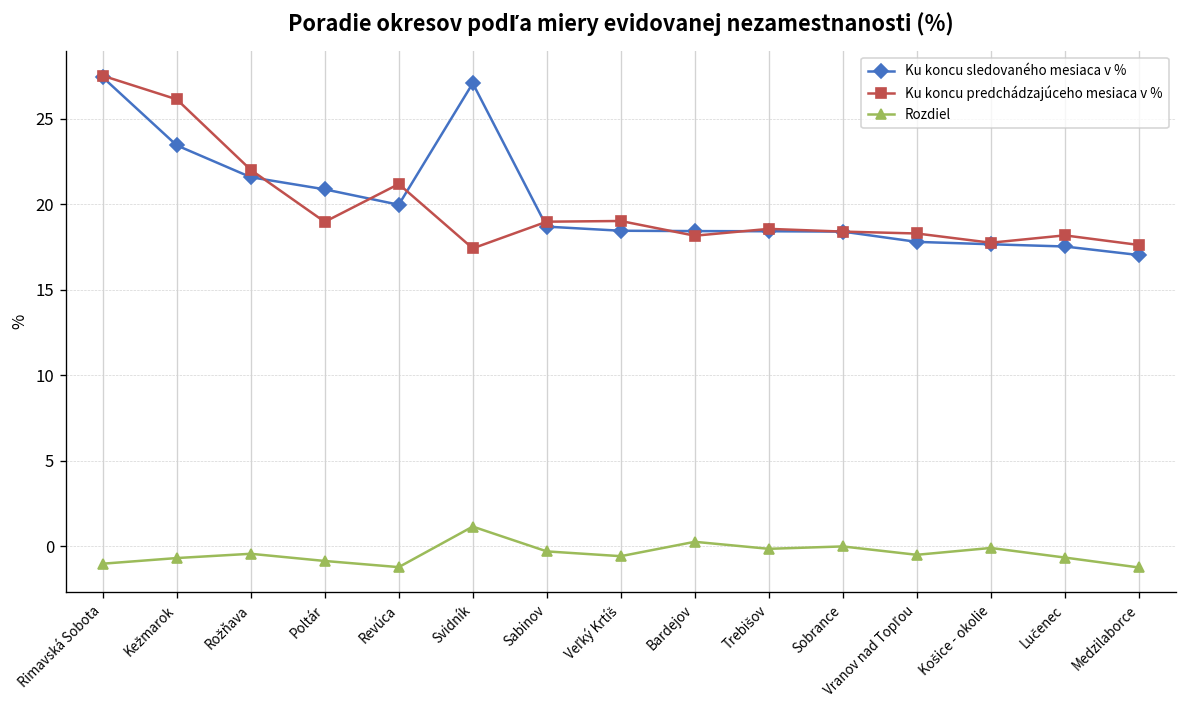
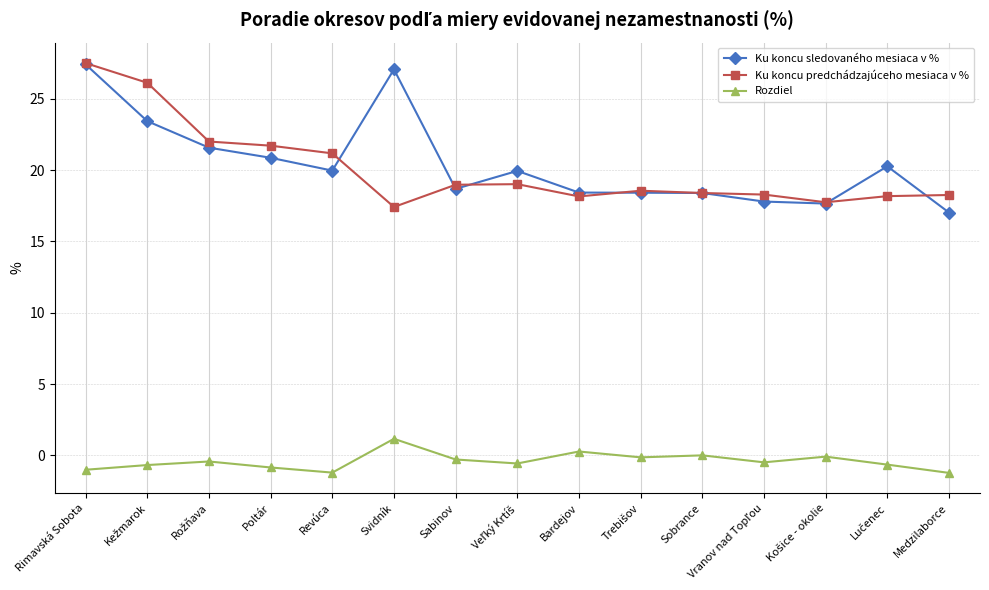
  {
    "Ku koncu sledovaného mesiaca v %": {
      "Kežmarok": 23.4,
      "Rožňava": 21.6,
      "Poltár": 20.9,
      "Revúca": 20.0,
      "Svidník": 27.1,
      "Sabinov": 18.7,
-     "Veľký Krtíš": 18.5,
+     "Veľký Krtíš": 20.0,
      "Bardejov": 18.4,
      "Vranov nad Topľou": 17.8,
-     "Lučenec": 17.5,
+     "Lučenec": 20.3,
      "Medzilaborce": 17.0
    },
    "Ku koncu predchádzajúceho mesiaca v %": {
      "Kežmarok": 26.1,
      "Rožňava": 22.0,
-     "Poltár": 19.0,
+     "Poltár": 21.7,
      "Revúca": 21.2,
      "Svidník": 17.4,
      "Sabinov": 19.0,
      "Veľký Krtíš": 19.0,
      "Bardejov": 18.2,
      "Vranov nad Topľou": 18.3,
      "Lučenec": 18.2,
-     "Medzilaborce": 17.6
+     "Medzilaborce": 18.3
    },
    "Rozdiel": {
      "Rimavská Sobota": -1.0,
      "Kežmarok": -0.7,
      "Rožňava": -0.4,
      "Poltár": -0.9,
      "Revúca": -1.2,
      "Svidník": 1.2,
      "Sabinov": -0.3,
      "Veľký Krtíš": -0.6,
      "Bardejov": 0.3,
      "Trebišov": -0.1,
      "Sobrance": 0.0,
      "Vranov nad Topľou": -0.5,
      "Košice - okolie": -0.1,
      "Lučenec": -0.7,
      "Medzilaborce": -1.2
    }
  }
